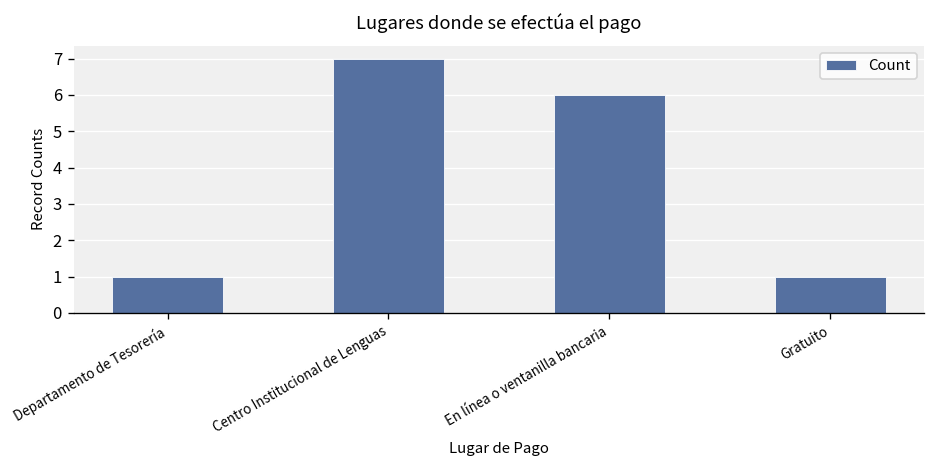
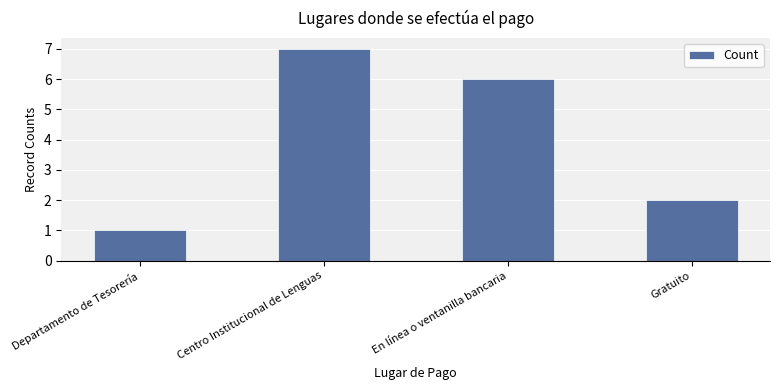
  {
    "Departamento de Tesorería": 1,
    "Centro Institucional de Lenguas": 7,
    "En línea o ventanilla bancaria": 6,
-   "Gratuito": 1
+   "Gratuito": 2
  }
